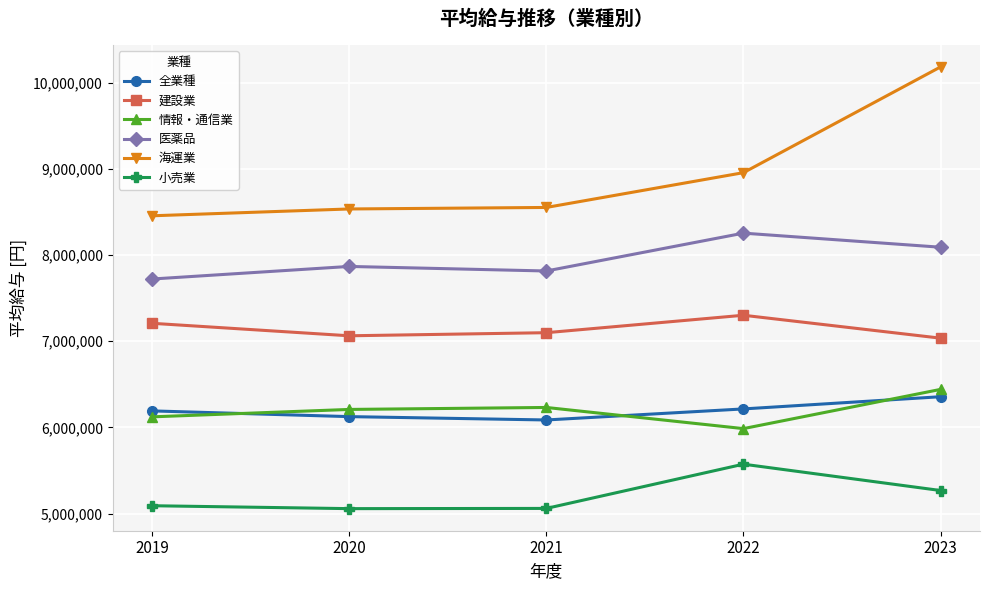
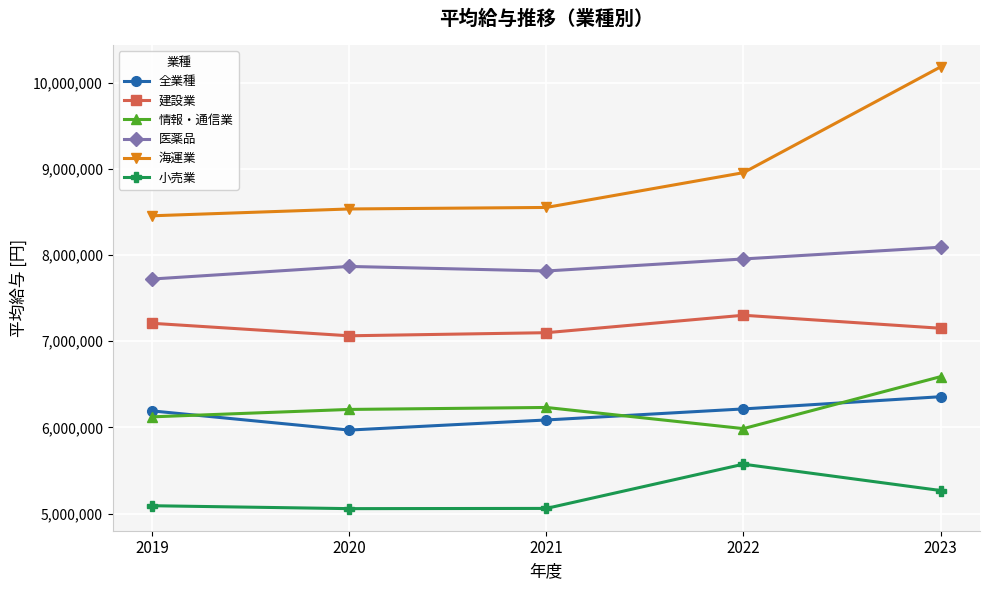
  {
    "全業種": {
      "2019": "6,200,000",
-     "2020": "6,100,000",
+     "2020": "6,000,000",
      "2021": "6,100,000",
      "2022": "6,200,000",
      "2023": "6,400,000"
    },
    "建設業": {
      "2019": "7,200,000",
      "2020": "7,100,000",
      "2021": "7,100,000",
      "2022": "7,300,000",
-     "2023": "7,000,000"
+     "2023": "7,200,000"
    },
    "情報・通信業": {
      "2019": "6,100,000",
      "2020": "6,200,000",
      "2021": "6,200,000",
      "2022": "6,000,000",
-     "2023": "6,400,000"
+     "2023": "6,600,000"
    },
    "医薬品": {
      "2019": "7,700,000",
      "2020": "7,900,000",
      "2021": "7,800,000",
-     "2022": "8,300,000",
+     "2022": "8,000,000",
      "2023": "8,100,000"
    },
    "海運業": {
      "2019": "8,500,000",
      "2020": "8,500,000",
      "2021": "8,600,000",
      "2022": "9,000,000",
      "2023": "10,200,000"
    },
    "小売業": {
      "2019": "5,100,000",
      "2020": "5,100,000",
      "2021": "5,100,000",
      "2022": "5,600,000",
      "2023": "5,300,000"
    }
  }
